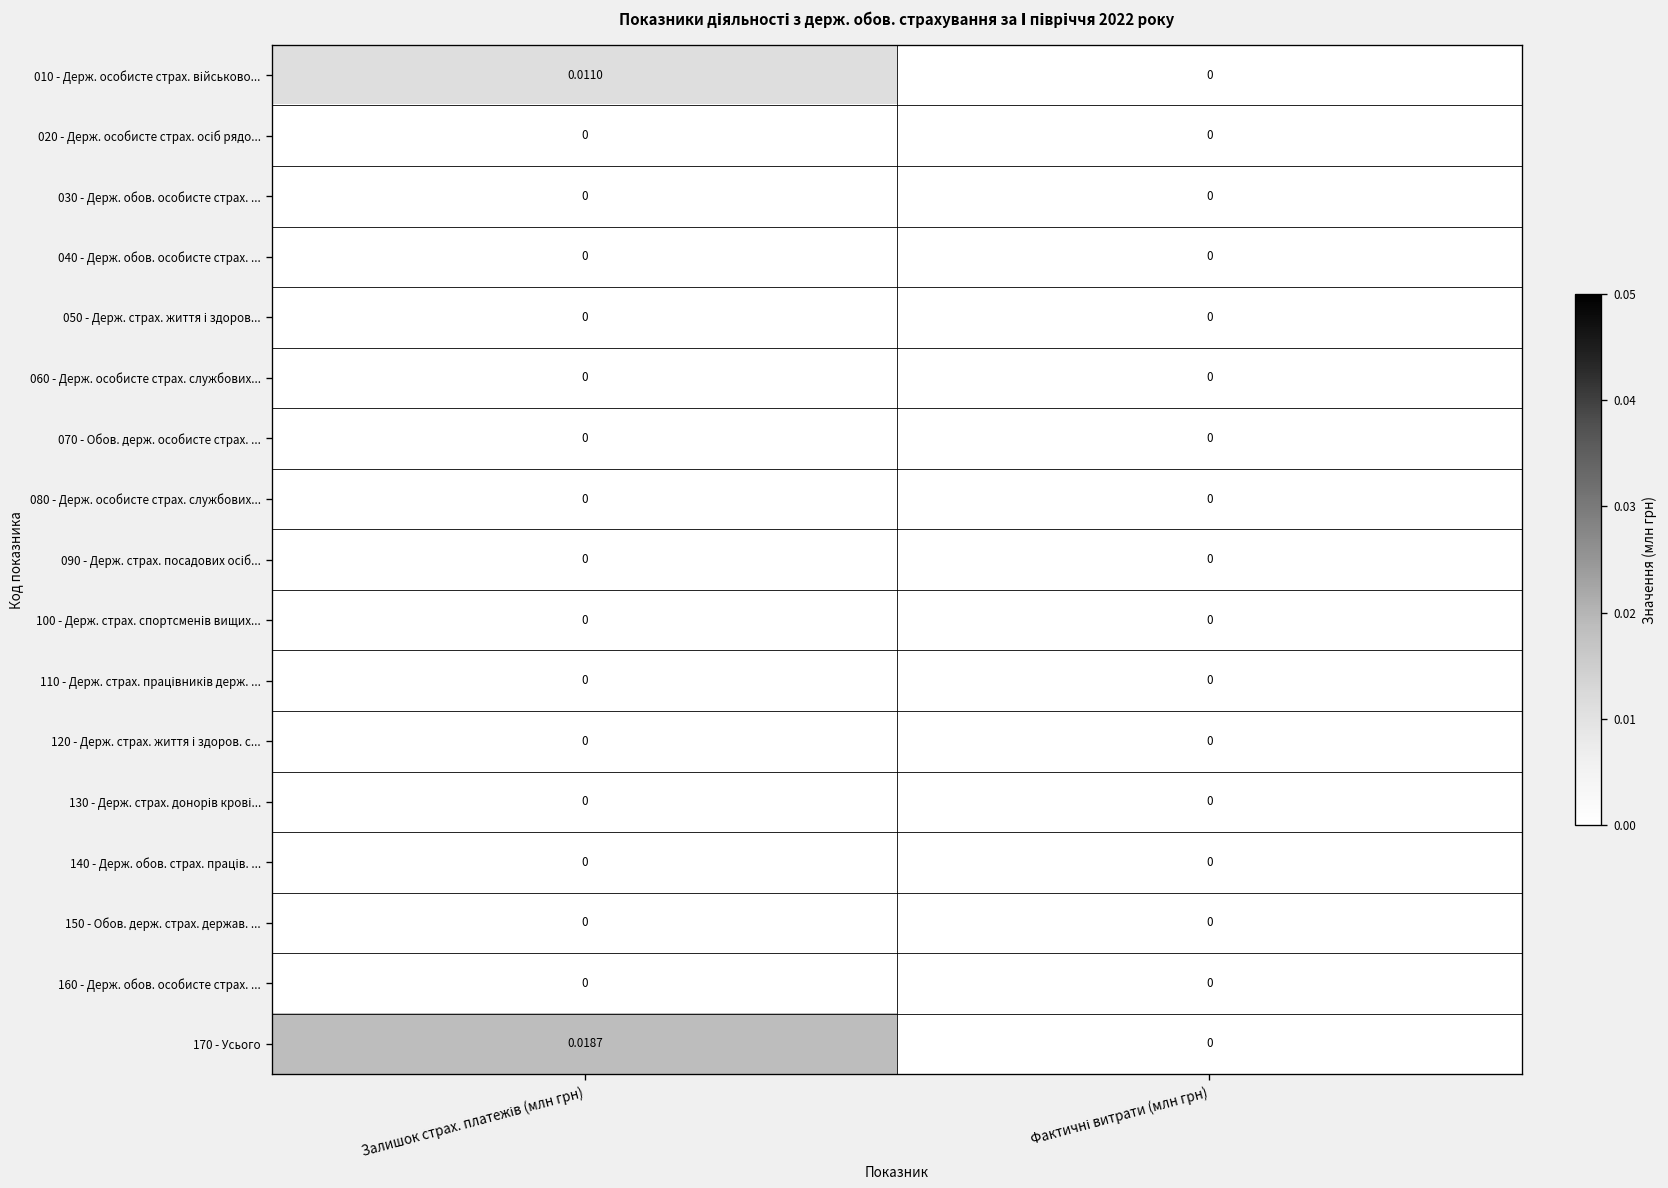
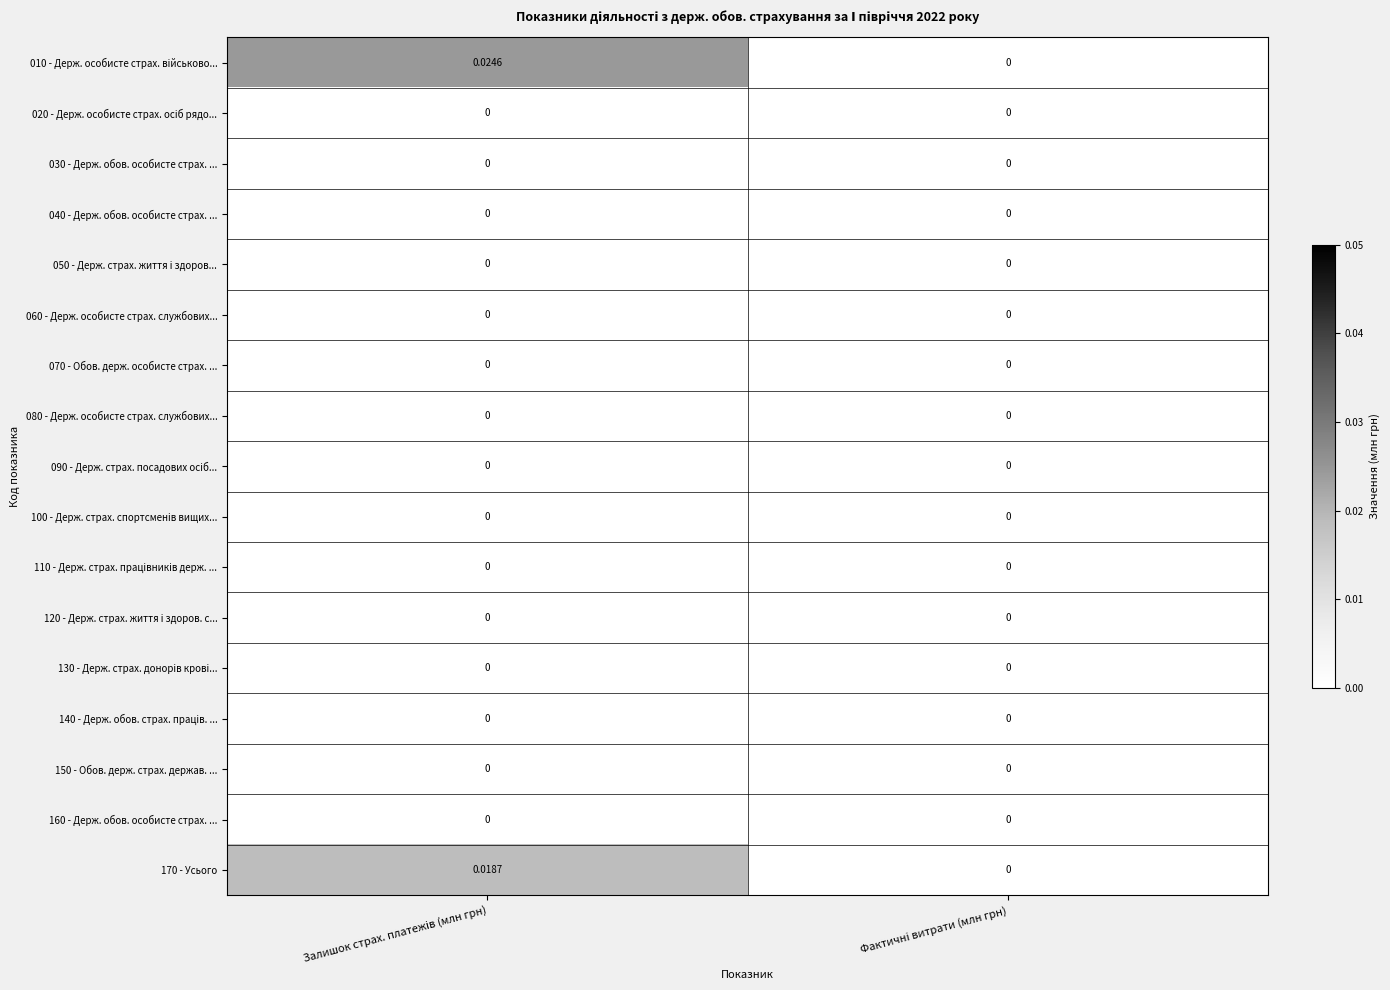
  {
    "010 - Держ. особисте страх. військово...": {
-     "Залишок страх. платежів (млн грн)": 0.0110,
+     "Залишок страх. платежів (млн грн)": 0.0246,
      "Фактичні витрати (млн грн)": 0
    },
    "020 - Держ. особисте страх. осіб рядо...": {
      "Залишок страх. платежів (млн грн)": 0,
      "Фактичні витрати (млн грн)": 0
    },
    "030 - Держ. обов. особисте страх. ...": {
      "Залишок страх. платежів (млн грн)": 0,
      "Фактичні витрати (млн грн)": 0
    },
    "040 - Держ. обов. особисте страх. ...": {
      "Залишок страх. платежів (млн грн)": 0,
      "Фактичні витрати (млн грн)": 0
    },
    "050 - Держ. страх. життя і здоров...": {
      "Залишок страх. платежів (млн грн)": 0,
      "Фактичні витрати (млн грн)": 0
    },
    "060 - Держ. особисте страх. службових...": {
      "Залишок страх. платежів (млн грн)": 0,
      "Фактичні витрати (млн грн)": 0
    },
    "070 - Обов. держ. особисте страх. ...": {
      "Залишок страх. платежів (млн грн)": 0,
      "Фактичні витрати (млн грн)": 0
    },
    "080 - Держ. особисте страх. службових...": {
      "Залишок страх. платежів (млн грн)": 0,
      "Фактичні витрати (млн грн)": 0
    },
    "090 - Держ. страх. посадових осіб...": {
      "Залишок страх. платежів (млн грн)": 0,
      "Фактичні витрати (млн грн)": 0
    },
    "100 - Держ. страх. спортсменів вищих...": {
      "Залишок страх. платежів (млн грн)": 0,
      "Фактичні витрати (млн грн)": 0
    },
    "110 - Держ. страх. працівників держ. ...": {
      "Залишок страх. платежів (млн грн)": 0,
      "Фактичні витрати (млн грн)": 0
    },
    "120 - Держ. страх. життя і здоров. с...": {
      "Залишок страх. платежів (млн грн)": 0,
      "Фактичні витрати (млн грн)": 0
    },
    "130 - Держ. страх. донорів крові...": {
      "Залишок страх. платежів (млн грн)": 0,
      "Фактичні витрати (млн грн)": 0
    },
    "140 - Держ. обов. страх. праців. ...": {
      "Залишок страх. платежів (млн грн)": 0,
      "Фактичні витрати (млн грн)": 0
    },
    "150 - Обов. держ. страх. держав. ...": {
      "Залишок страх. платежів (млн грн)": 0,
      "Фактичні витрати (млн грн)": 0
    },
    "160 - Держ. обов. особисте страх. ...": {
      "Залишок страх. платежів (млн грн)": 0,
      "Фактичні витрати (млн грн)": 0
    },
    "170 - Усього": {
      "Залишок страх. платежів (млн грн)": 0.0187,
      "Фактичні витрати (млн грн)": 0
    }
  }
